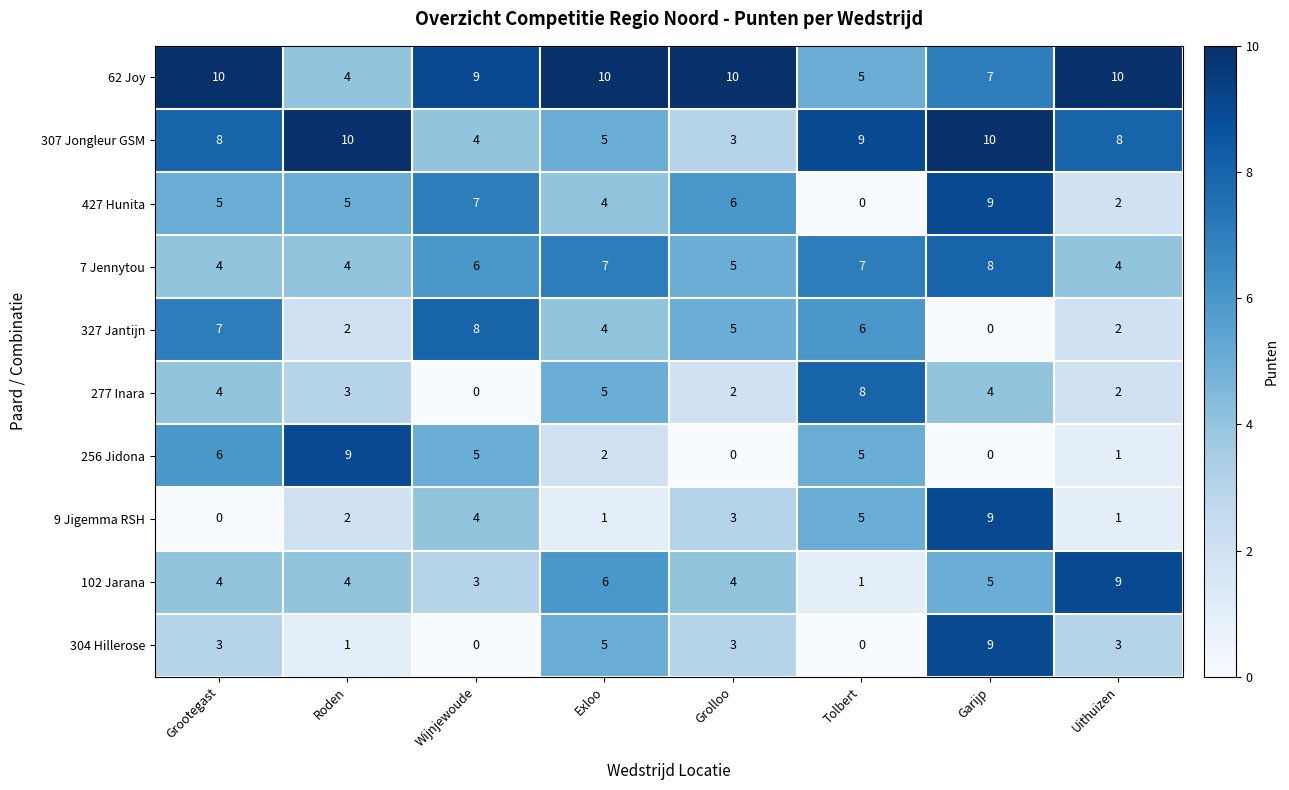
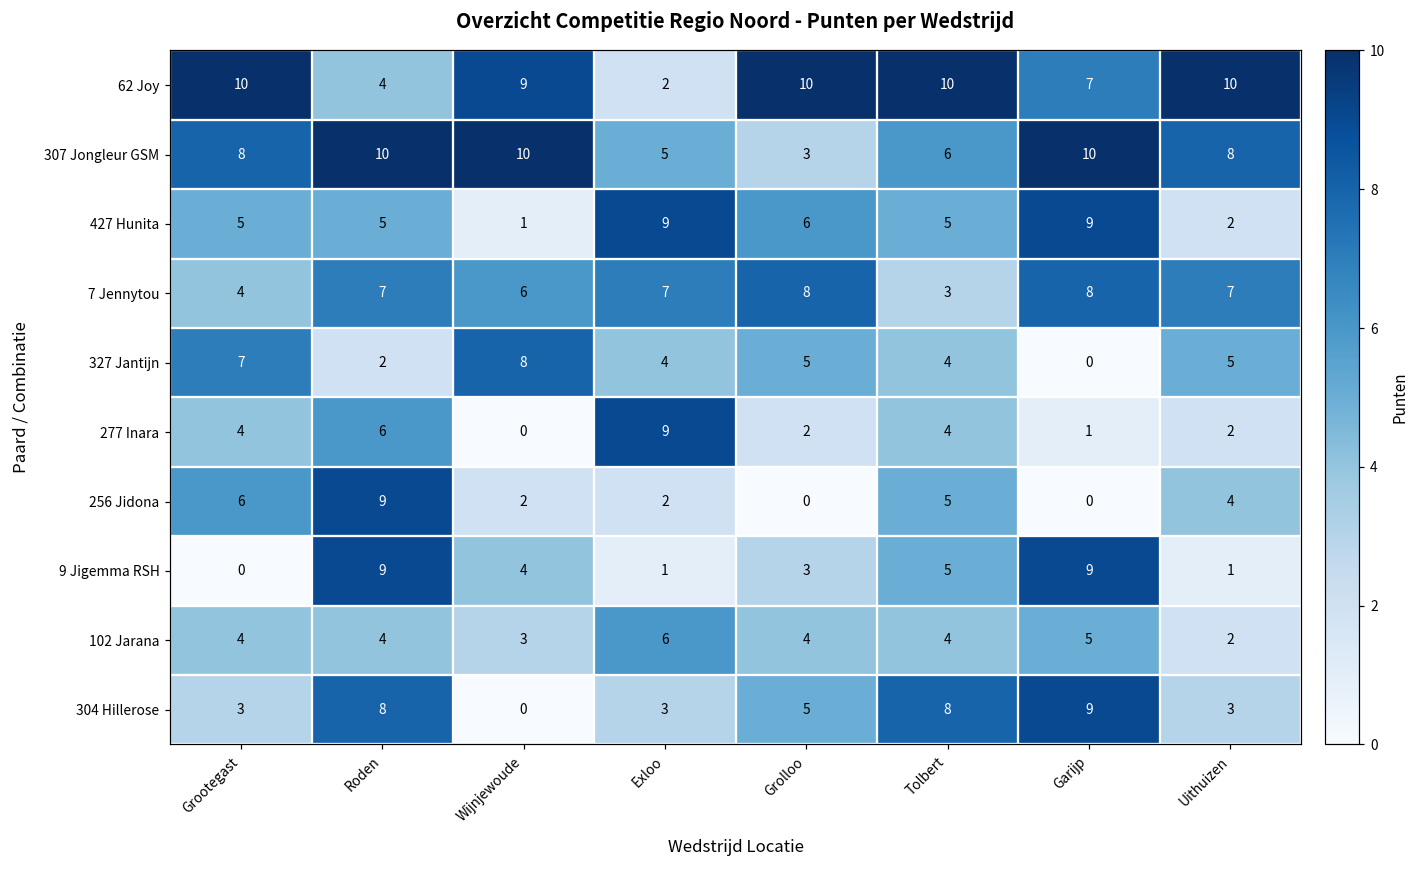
  {
    "62 Joy": {
      "Grootegast": 10,
      "Roden": 4,
      "Wijnjewoude": 9,
-     "Exloo": 10,
+     "Exloo": 2,
      "Grolloo": 10,
-     "Tolbert": 5,
+     "Tolbert": 10,
      "Garijp": 7,
      "Uithuizen": 10
    },
    "307 Jongleur GSM": {
      "Grootegast": 8,
      "Roden": 10,
-     "Wijnjewoude": 4,
+     "Wijnjewoude": 10,
      "Exloo": 5,
      "Grolloo": 3,
-     "Tolbert": 9,
+     "Tolbert": 6,
      "Garijp": 10,
      "Uithuizen": 8
    },
    "427 Hunita": {
      "Grootegast": 5,
      "Roden": 5,
-     "Wijnjewoude": 7,
-     "Exloo": 4,
+     "Wijnjewoude": 1,
+     "Exloo": 9,
      "Grolloo": 6,
-     "Tolbert": 0,
+     "Tolbert": 5,
      "Garijp": 9,
      "Uithuizen": 2
    },
    "7 Jennytou": {
      "Grootegast": 4,
-     "Roden": 4,
+     "Roden": 7,
      "Wijnjewoude": 6,
      "Exloo": 7,
-     "Grolloo": 5,
-     "Tolbert": 7,
+     "Grolloo": 8,
+     "Tolbert": 3,
      "Garijp": 8,
-     "Uithuizen": 4
+     "Uithuizen": 7
    },
    "327 Jantijn": {
      "Grootegast": 7,
      "Roden": 2,
      "Wijnjewoude": 8,
      "Exloo": 4,
      "Grolloo": 5,
-     "Tolbert": 6,
+     "Tolbert": 4,
      "Garijp": 0,
-     "Uithuizen": 2
+     "Uithuizen": 5
    },
    "277 Inara": {
      "Grootegast": 4,
-     "Roden": 3,
+     "Roden": 6,
      "Wijnjewoude": 0,
-     "Exloo": 5,
+     "Exloo": 9,
      "Grolloo": 2,
-     "Tolbert": 8,
-     "Garijp": 4,
+     "Tolbert": 4,
+     "Garijp": 1,
      "Uithuizen": 2
    },
    "256 Jidona": {
      "Grootegast": 6,
      "Roden": 9,
-     "Wijnjewoude": 5,
+     "Wijnjewoude": 2,
      "Exloo": 2,
      "Grolloo": 0,
      "Tolbert": 5,
      "Garijp": 0,
-     "Uithuizen": 1
+     "Uithuizen": 4
    },
    "9 Jigemma RSH": {
      "Grootegast": 0,
-     "Roden": 2,
+     "Roden": 9,
      "Wijnjewoude": 4,
      "Exloo": 1,
      "Grolloo": 3,
      "Tolbert": 5,
      "Garijp": 9,
      "Uithuizen": 1
    },
    "102 Jarana": {
      "Grootegast": 4,
      "Roden": 4,
      "Wijnjewoude": 3,
      "Exloo": 6,
      "Grolloo": 4,
-     "Tolbert": 1,
+     "Tolbert": 4,
      "Garijp": 5,
-     "Uithuizen": 9
+     "Uithuizen": 2
    },
    "304 Hillerose": {
      "Grootegast": 3,
-     "Roden": 1,
+     "Roden": 8,
      "Wijnjewoude": 0,
-     "Exloo": 5,
-     "Grolloo": 3,
-     "Tolbert": 0,
+     "Exloo": 3,
+     "Grolloo": 5,
+     "Tolbert": 8,
      "Garijp": 9,
      "Uithuizen": 3
    }
  }
